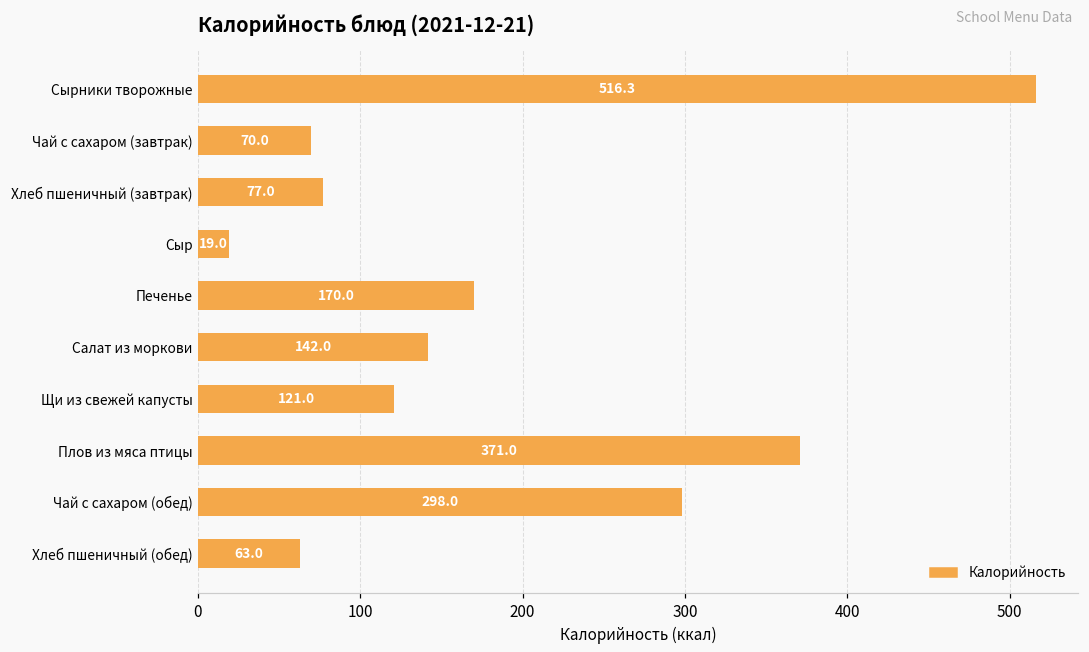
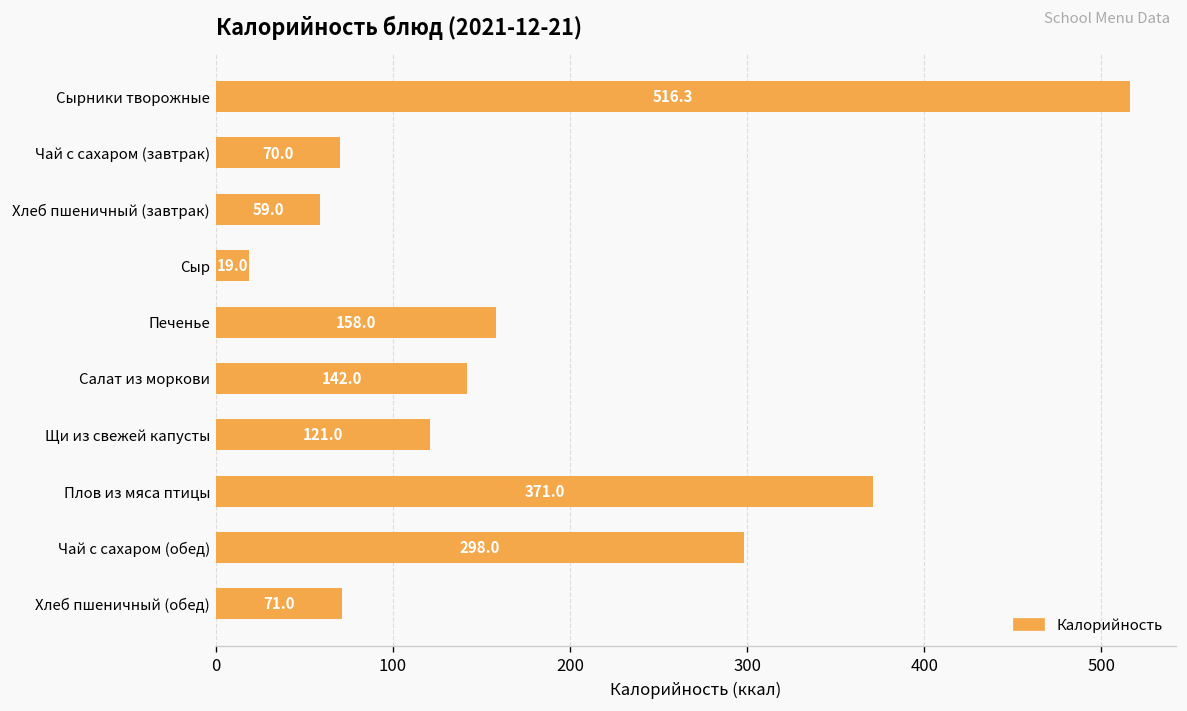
  {
    "Сырники творожные": 516.3,
    "Чай с сахаром (завтрак)": 70.0,
-   "Хлеб пшеничный (завтрак)": 77.0,
+   "Хлеб пшеничный (завтрак)": 59.0,
    "Сыр": 19.0,
-   "Печенье": 170.0,
+   "Печенье": 158.0,
    "Салат из моркови": 142.0,
    "Щи из свежей капусты": 121.0,
    "Плов из мяса птицы": 371.0,
    "Чай с сахаром (обед)": 298.0,
-   "Хлеб пшеничный (обед)": 63.0
+   "Хлеб пшеничный (обед)": 71.0
  }
